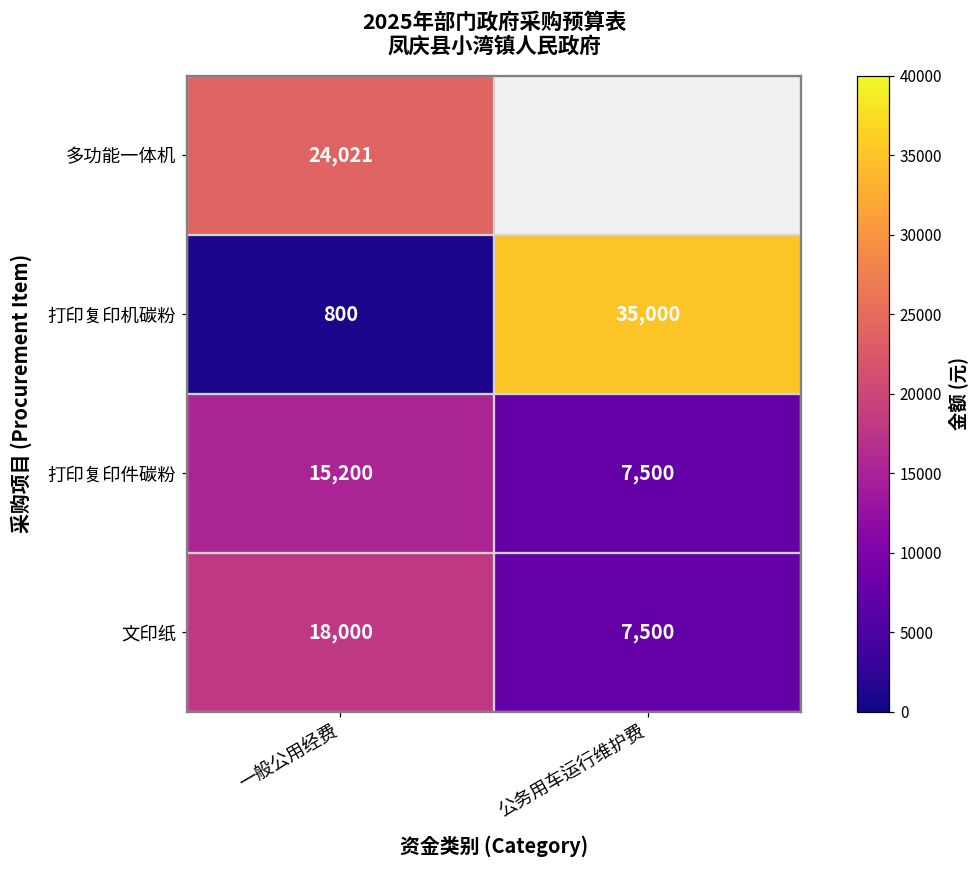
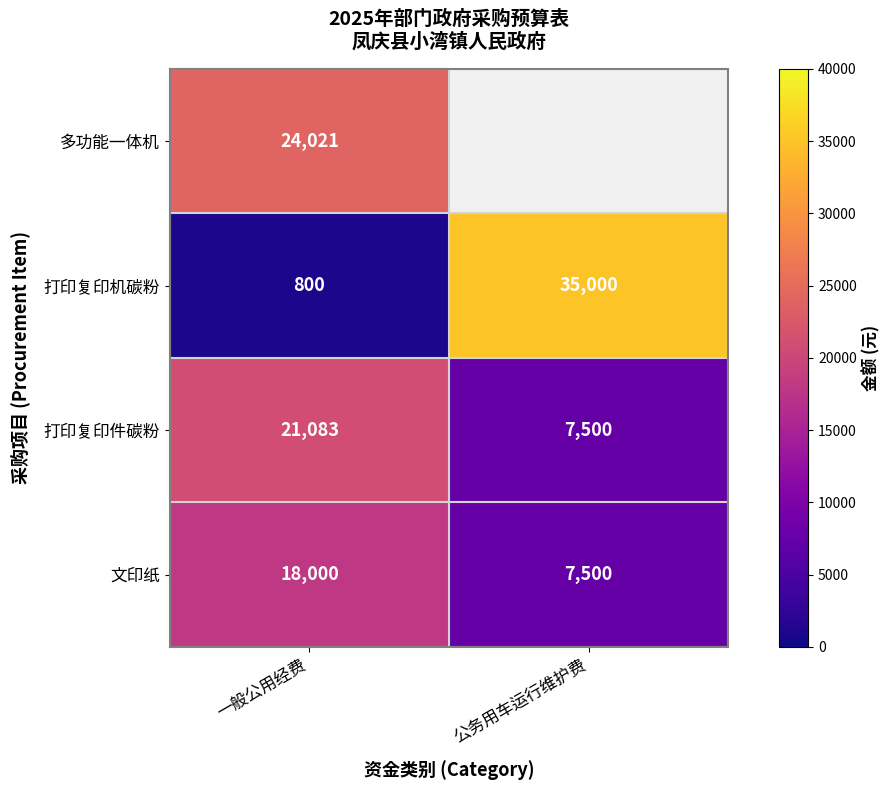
  {
    "多功能一体机": {
      "一般公用经费": "24,021"
    },
    "打印复印机碳粉": {
      "一般公用经费": "800",
      "公务用车运行维护费": "35,000"
    },
    "打印复印件碳粉": {
-     "一般公用经费": "15,200",
+     "一般公用经费": "21,083",
      "公务用车运行维护费": "7,500"
    },
    "文印纸": {
      "一般公用经费": "18,000",
      "公务用车运行维护费": "7,500"
    }
  }
